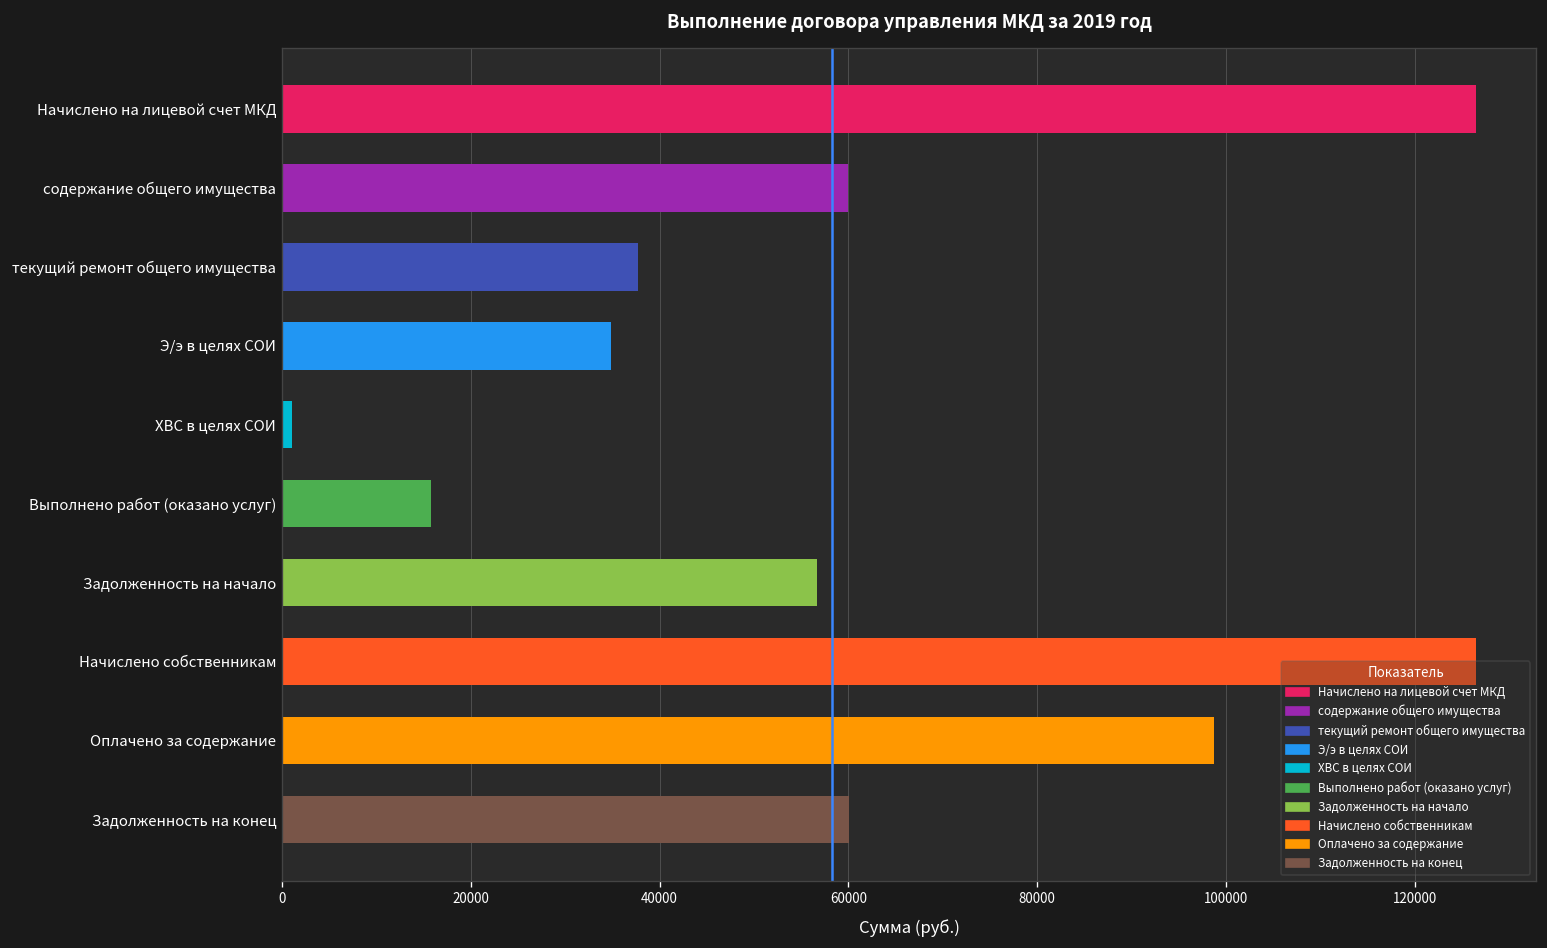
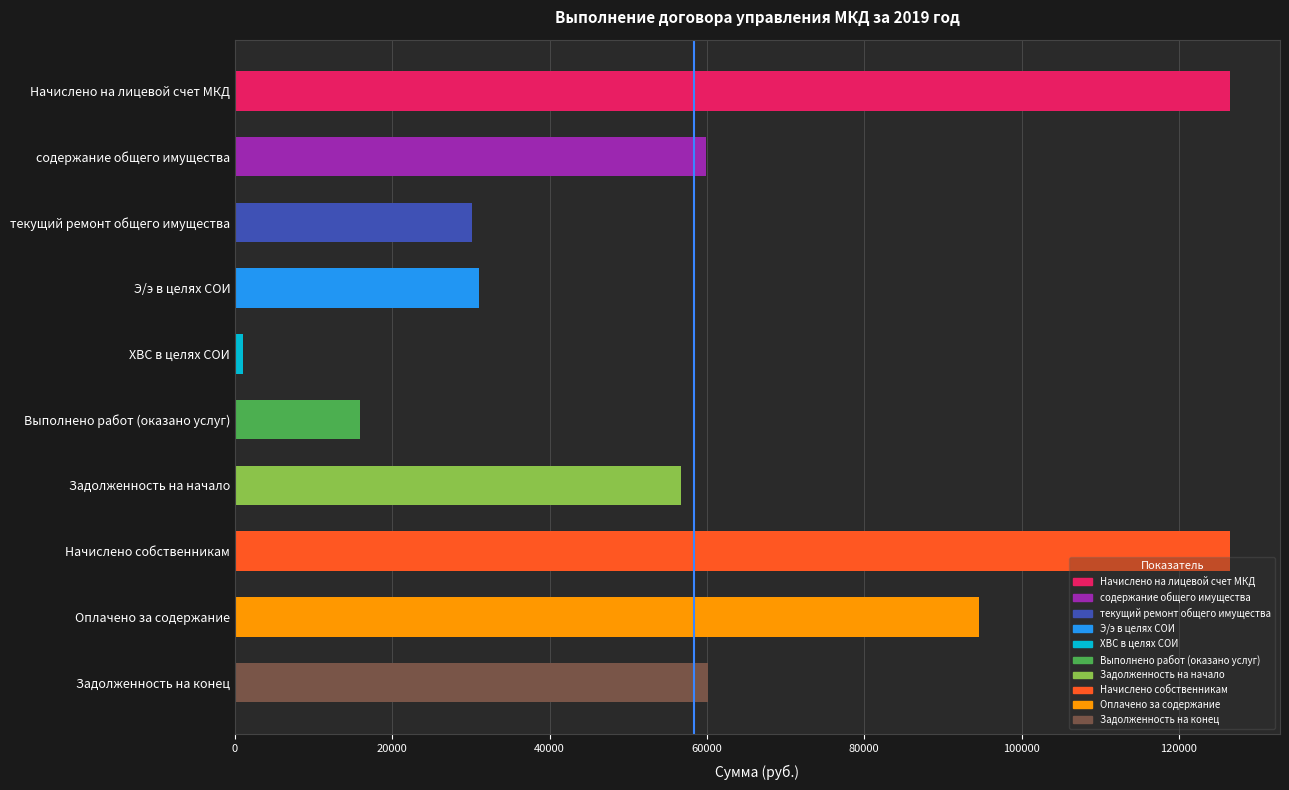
  {
    "Начислено на лицевой счет МКД": 127000,
    "содержание общего имущества": 60000,
-   "текущий ремонт общего имущества": 38000,
-   "Э/э в целях СОИ": 35000,
+   "текущий ремонт общего имущества": 30000,
+   "Э/э в целях СОИ": 31000,
    "ХВС в целях СОИ": 1000,
    "Выполнено работ (оказано услуг)": 16000,
    "Задолженность на начало": 57000,
    "Начислено собственникам": 127000,
-   "Оплачено за содержание": 99000,
+   "Оплачено за содержание": 95000,
    "Задолженность на конец": 60000
  }
